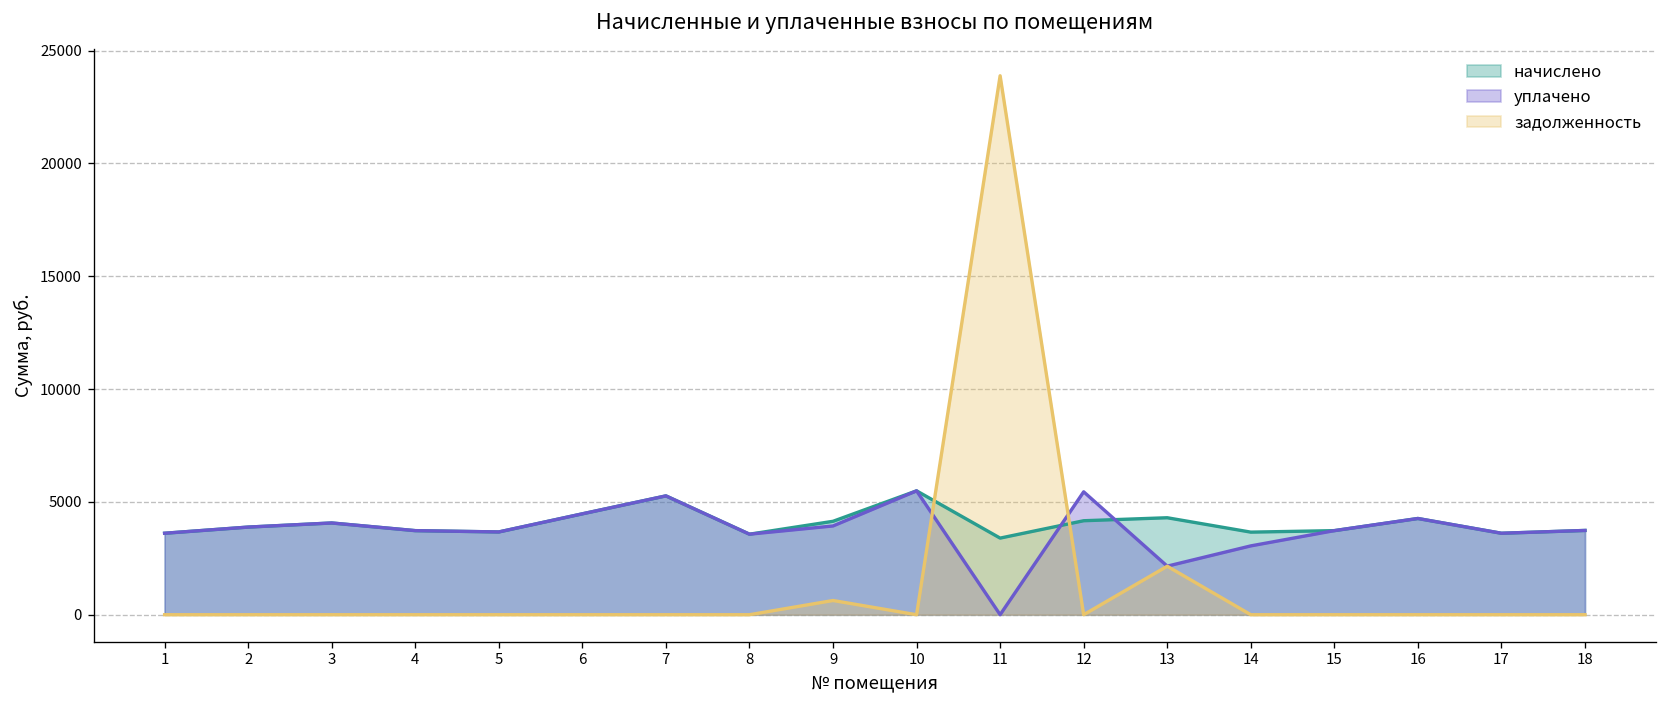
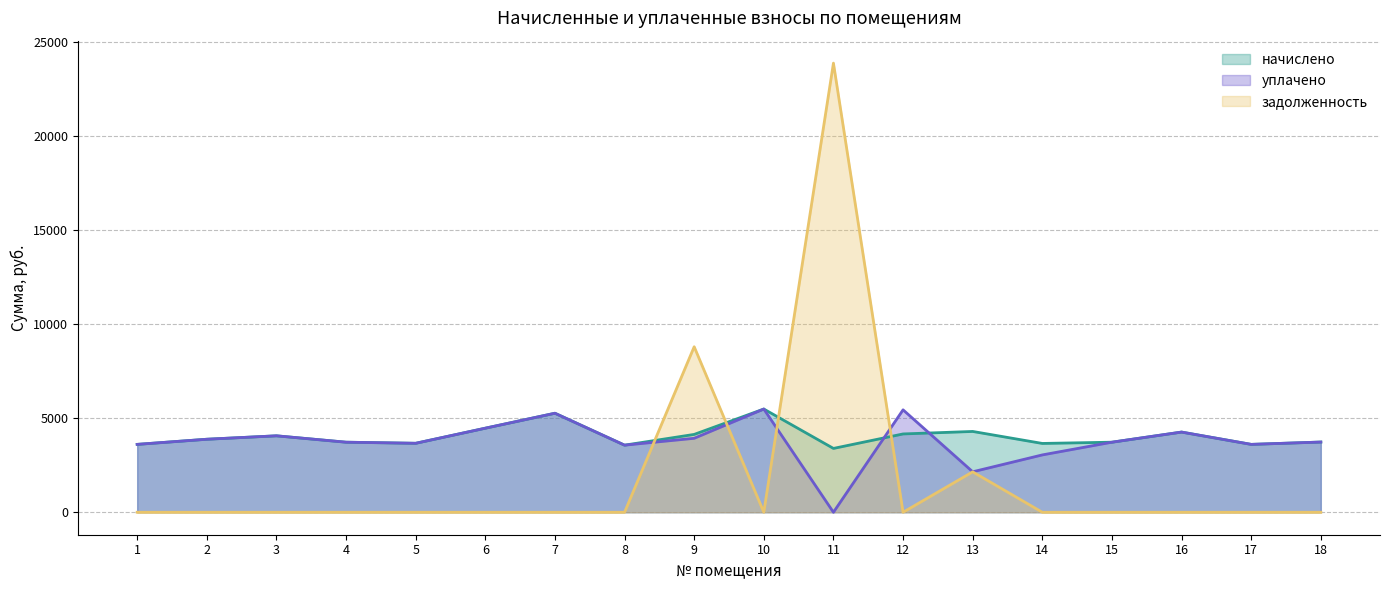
  {
    "задолженность": {
      "1": 0,
      "2": 0,
      "3": 0,
      "4": 0,
      "5": 0,
      "6": 0,
      "7": 0,
      "8": 0,
-     "9": 600,
+     "9": 8800,
      "10": 0,
      "11": 23900,
      "12": 0,
      "14": 0,
      "15": 0,
      "16": 0,
      "17": 0,
      "18": 0
    }
  }
